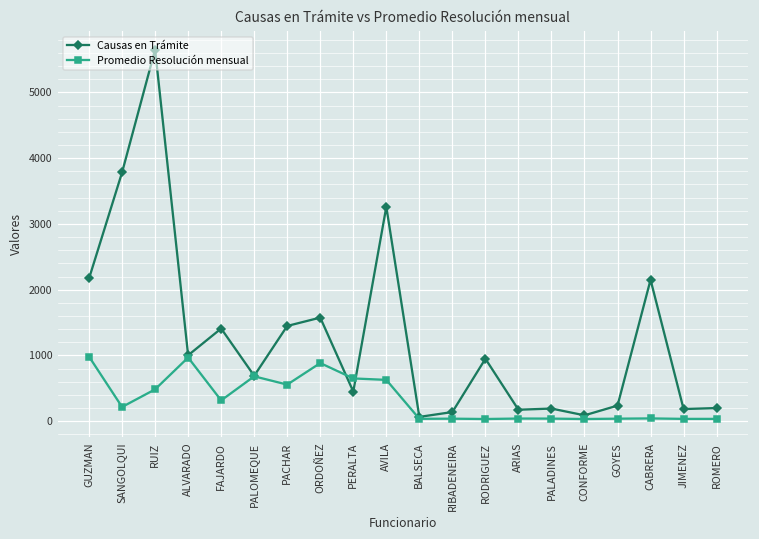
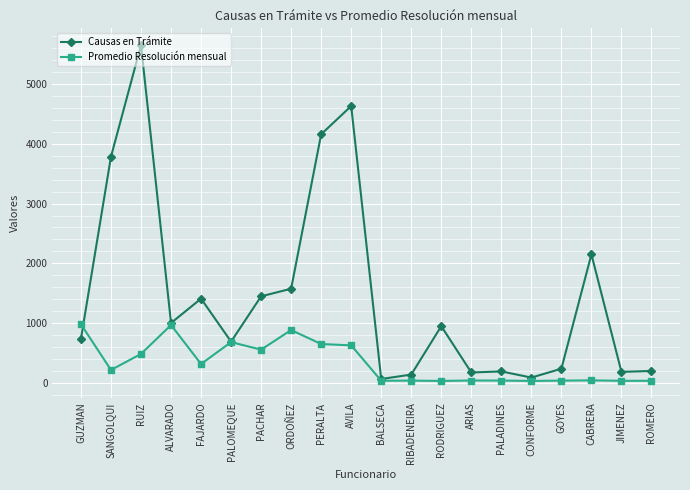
  {
    "Causas en Trámite": {
-     "GUZMAN": 2200,
+     "GUZMAN": 700,
      "SANGOLQUI": 3800,
      "FAJARDO": 1400,
      "PACHAR": 1400,
      "ORDOÑEZ": 1600,
-     "PERALTA": 500,
-     "AVILA": 3300,
+     "PERALTA": 4200,
+     "AVILA": 4600,
      "RIBADENEIRA": 100,
      "RODRIGUEZ": 900,
      "ARIAS": 200,
      "PALADINES": 200,
      "CONFORME": 100,
      "GOYES": 200,
      "CABRERA": 2200,
      "JIMENEZ": 200,
      "ROMERO": 200
    },
    "Promedio Resolución mensual": {
      "GUZMAN": 1000,
      "SANGOLQUI": 200,
      "RUIZ": 500,
      "FAJARDO": 300,
      "PACHAR": 600,
      "ORDOÑEZ": 900,
      "PERALTA": 700,
      "AVILA": 600,
      "RIBADENEIRA": 0,
      "RODRIGUEZ": 0,
      "ARIAS": 0,
      "PALADINES": 0,
      "CONFORME": 0,
      "GOYES": 0,
      "CABRERA": 0,
      "JIMENEZ": 0,
      "ROMERO": 0
    }
  }
